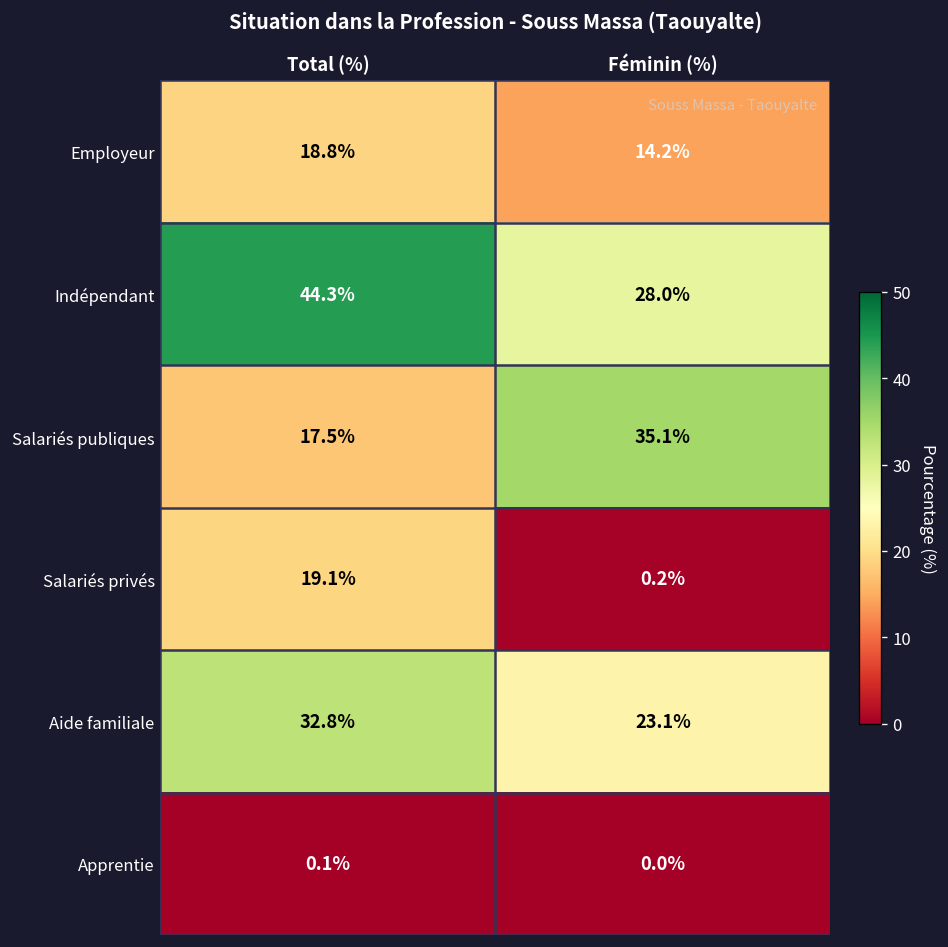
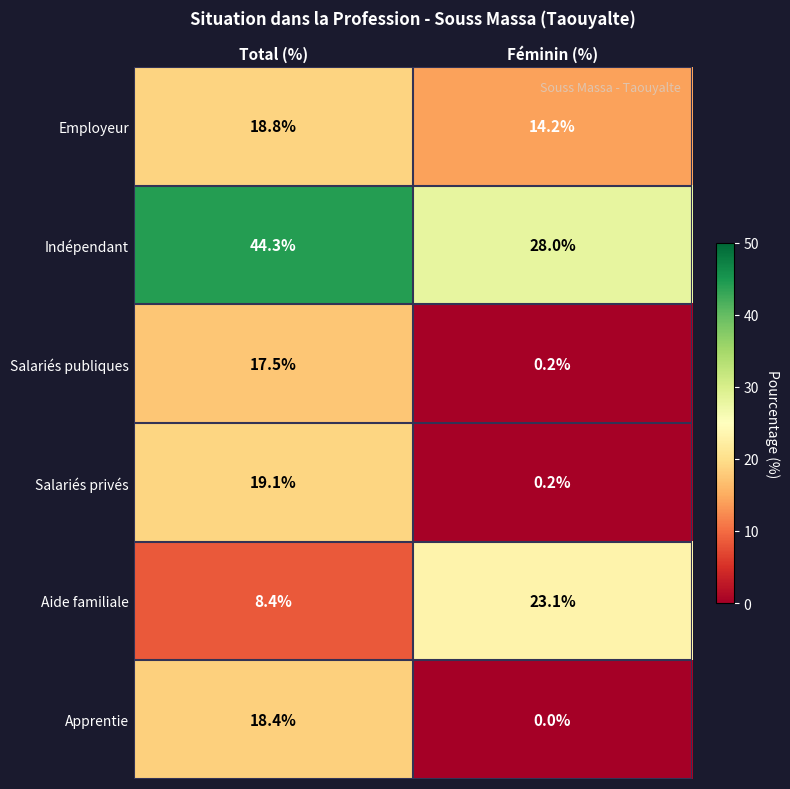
  {
    "Employeur": {
      "Total (%)": "18.8%"
    },
    "Indépendant": {
      "Total (%)": "44.3%",
      "Féminin (%)": "28.0%"
    },
    "Salariés publiques": {
      "Total (%)": "17.5%",
-     "Féminin (%)": "35.1%"
+     "Féminin (%)": "0.2%"
    },
    "Salariés privés": {
      "Total (%)": "19.1%",
      "Féminin (%)": "0.2%"
    },
    "Aide familiale": {
-     "Total (%)": "32.8%",
+     "Total (%)": "8.4%",
      "Féminin (%)": "23.1%"
    },
    "Apprentie": {
-     "Total (%)": "0.1%",
+     "Total (%)": "18.4%",
      "Féminin (%)": "0.0%"
    }
  }
